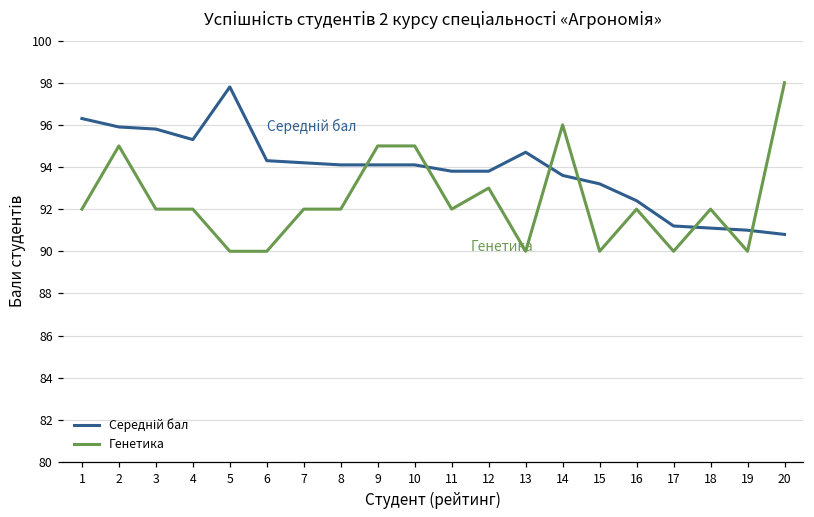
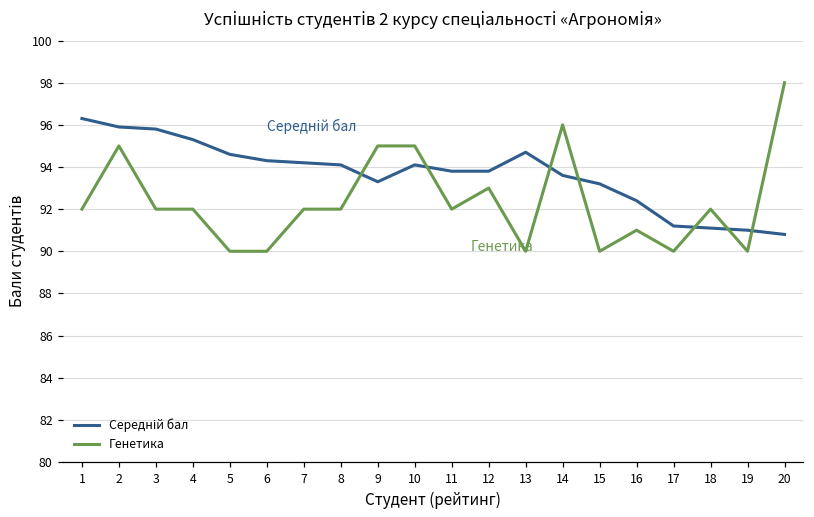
  {
    "Середній бал": {
      "1": 96.3,
      "2": 95.9,
      "3": 95.8,
      "4": 95.3,
-     "5": 97.8,
+     "5": 94.6,
      "6": 94.3,
      "7": 94.2,
      "8": 94.1,
-     "9": 94.1,
+     "9": 93.3,
      "10": 94.1,
      "11": 93.8,
      "12": 93.8,
      "13": 94.7,
      "14": 93.6,
      "15": 93.2,
      "16": 92.4,
      "17": 91.2,
      "18": 91.1,
      "19": 91.0,
      "20": 90.8
    },
    "Генетика": {
      "1": 92,
      "2": 95,
      "3": 92,
      "4": 92,
      "5": 90,
      "6": 90,
      "7": 92,
      "8": 92,
      "9": 95,
      "10": 95,
      "11": 92,
      "12": 93,
      "13": 90,
      "14": 96,
      "15": 90,
-     "16": 92,
+     "16": 91,
      "17": 90,
      "18": 92,
      "19": 90,
      "20": 98
    }
  }
